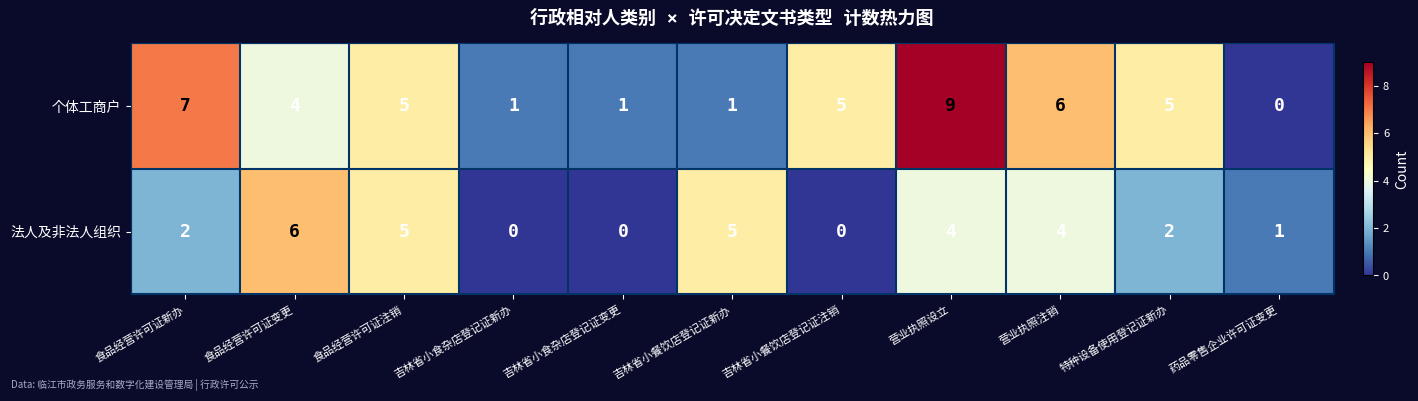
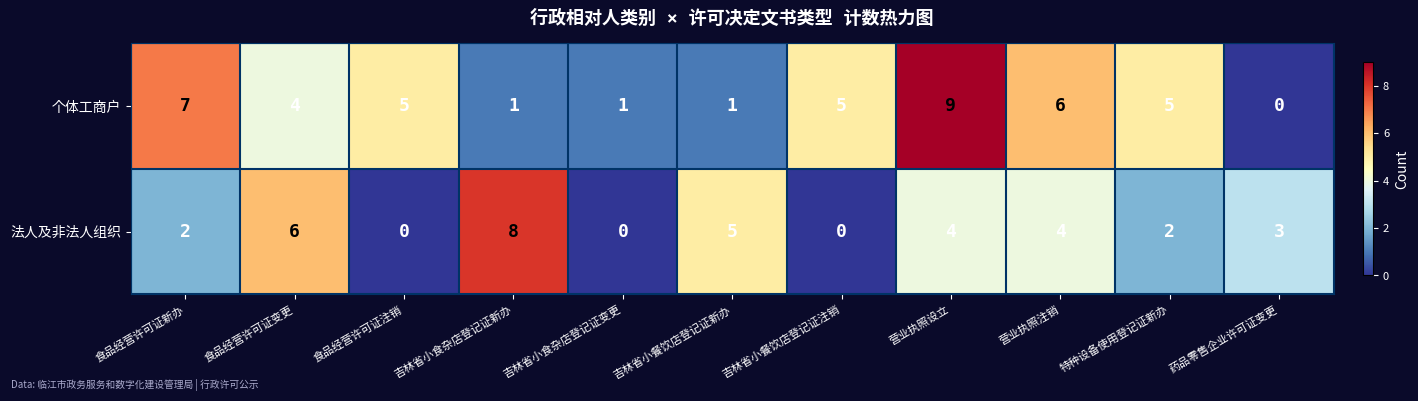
  {
    "个体工商户": {
      "食品经营许可证新办": 7,
      "食品经营许可证注销": 5,
      "吉林省小食杂店登记证新办": 1,
      "吉林省小食杂店登记证变更": 1,
      "吉林省小餐饮店登记证新办": 1,
      "吉林省小餐饮店登记证注销": 5,
      "营业执照设立": 9,
      "营业执照注销": 6,
      "特种设备使用登记证新办": 5,
      "药品零售企业许可证变更": 0
    },
    "法人及非法人组织": {
      "食品经营许可证新办": 2,
      "食品经营许可证变更": 6,
-     "食品经营许可证注销": 5,
-     "吉林省小食杂店登记证新办": 0,
+     "食品经营许可证注销": 0,
+     "吉林省小食杂店登记证新办": 8,
      "吉林省小食杂店登记证变更": 0,
      "吉林省小餐饮店登记证新办": 5,
      "吉林省小餐饮店登记证注销": 0,
      "特种设备使用登记证新办": 2,
-     "药品零售企业许可证变更": 1
+     "药品零售企业许可证变更": 3
    }
  }
